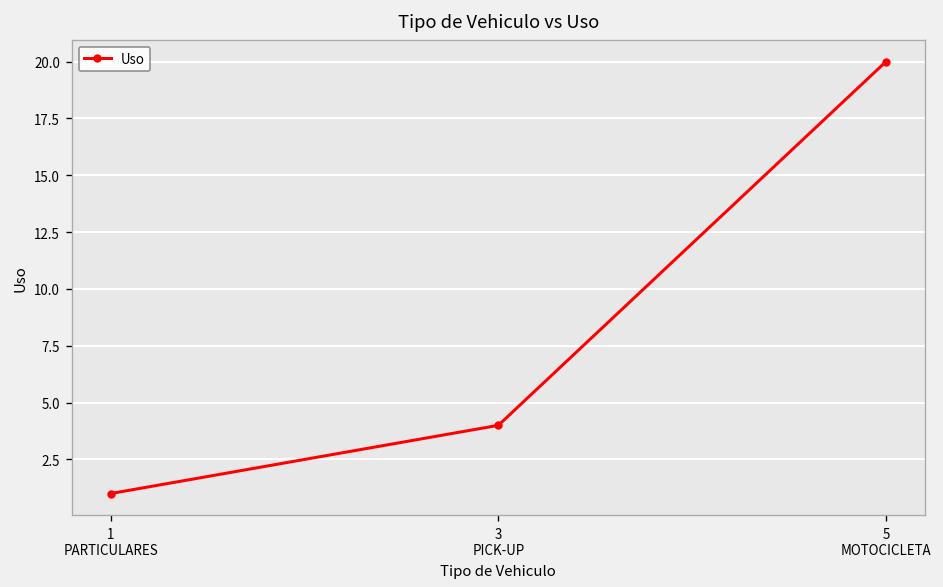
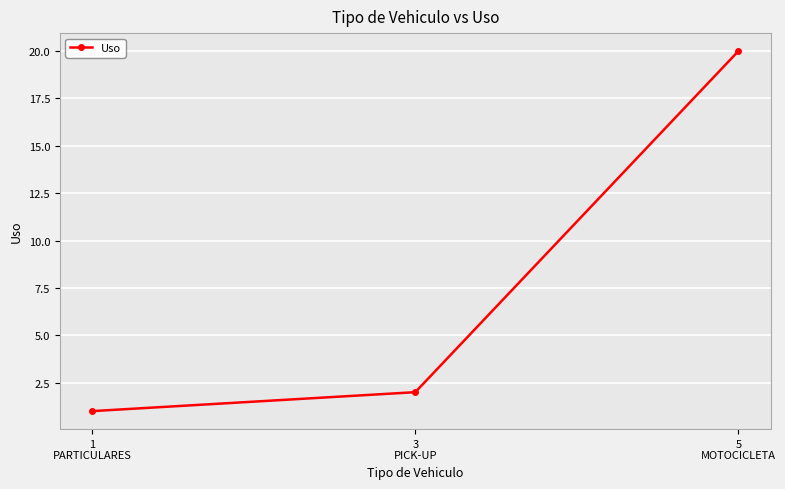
  {
    "1 PARTICULARES": 1,
-   "3 PICK-UP": 4,
+   "3 PICK-UP": 2,
    "5 MOTOCICLETA": 20
  }
